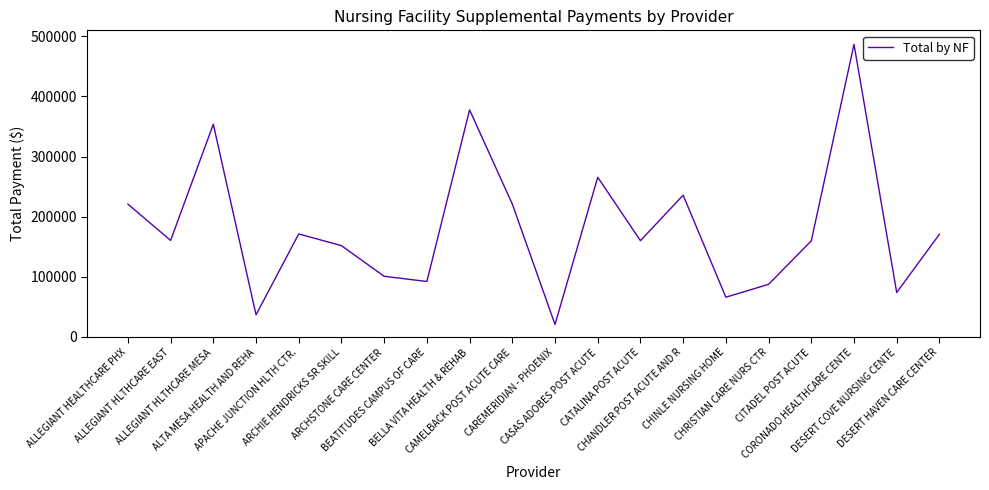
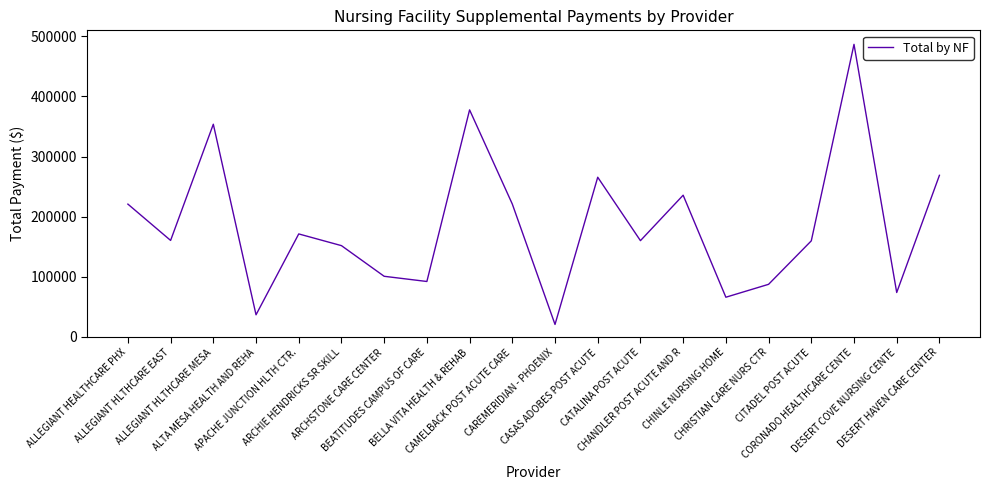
  {
    "ALLEGIANT HEALTHCARE PHX": 220000,
    "ALLEGIANT HLTHCARE EAST": 160000,
    "ALLEGIANT HLTHCARE MESA": 350000,
    "ALTA MESA HEALTH AND REHA": 40000,
    "APACHE JUNCTION HLTH CTR.": 170000,
    "ARCHIE HENDRICKS SR SKILL": 150000,
    "ARCHSTONE CARE CENTER": 100000,
    "BEATITUDES CAMPUS OF CARE": 90000,
    "BELLA VITA HEALTH & REHAB": 380000,
    "CAMELBACK POST ACUTE CARE": 220000,
    "CAREMERIDIAN - PHOENIX": 20000,
    "CASAS ADOBES POST ACUTE": 270000,
    "CATALINA POST ACUTE": 160000,
    "CHANDLER POST ACUTE AND R": 240000,
    "CHINLE NURSING HOME": 70000,
    "CHRISTIAN CARE NURS CTR": 90000,
    "CITADEL POST ACUTE": 160000,
    "CORONADO HEALTHCARE CENTE": 490000,
    "DESERT COVE NURSING CENTE": 70000,
-   "DESERT HAVEN CARE CENTER": 170000
+   "DESERT HAVEN CARE CENTER": 270000
  }
